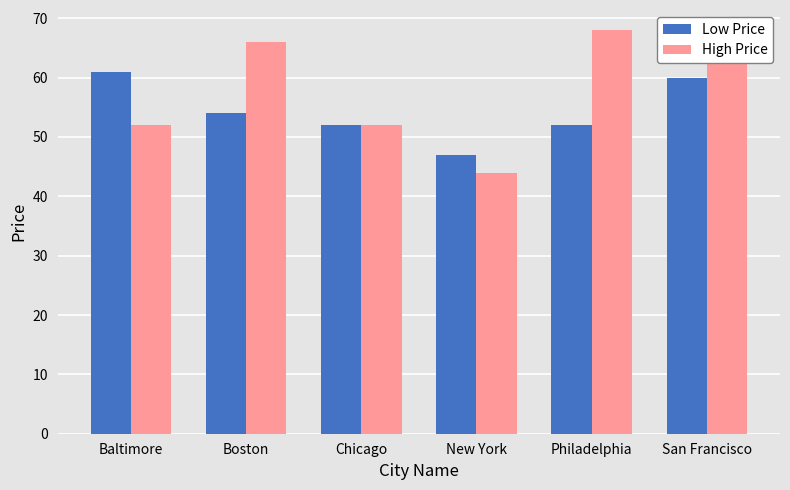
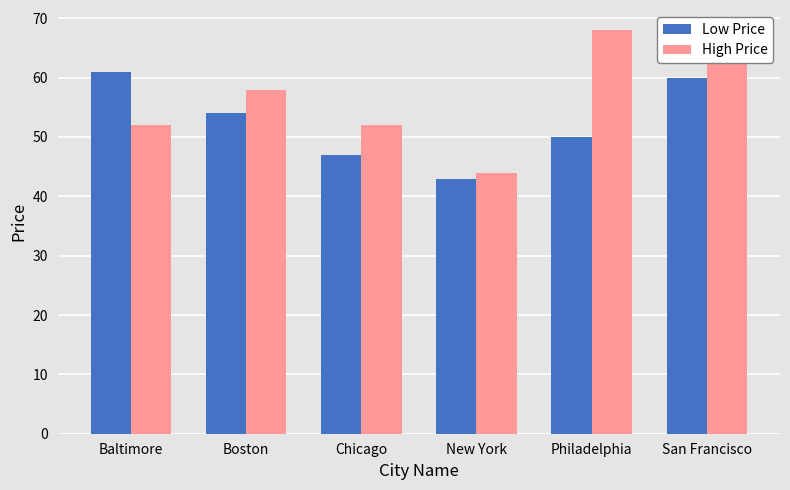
  {
    "Low Price": {
      "Baltimore": 61,
      "Boston": 54,
-     "Chicago": 52,
-     "New York": 47,
-     "Philadelphia": 52,
+     "Chicago": 47,
+     "New York": 43,
+     "Philadelphia": 50,
      "San Francisco": 60
    },
    "High Price": {
      "Baltimore": 52,
-     "Boston": 66,
+     "Boston": 58,
      "Chicago": 52,
      "New York": 44,
      "Philadelphia": 68
    }
  }
